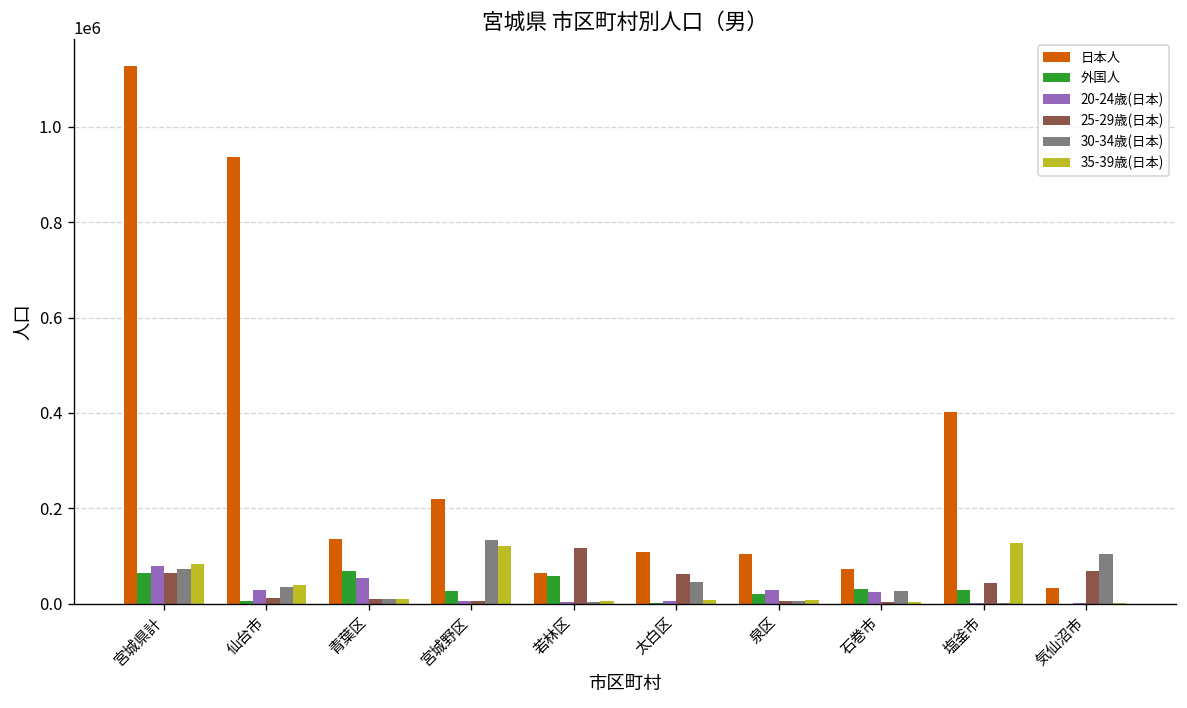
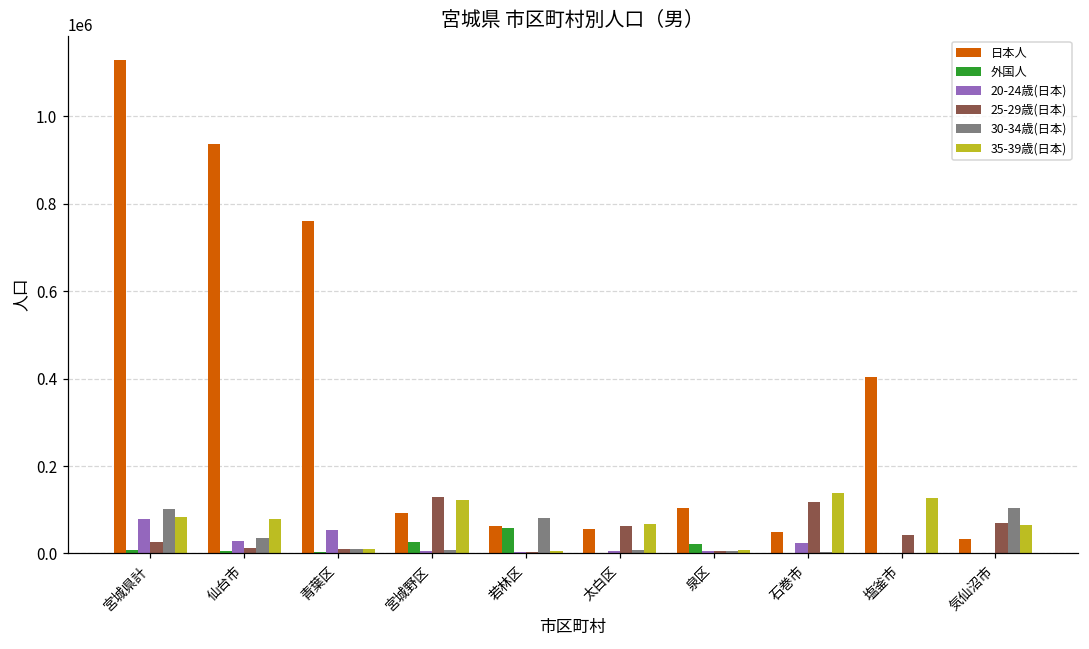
  {
    "日本人": {
      "宮城県計": 1130000,
      "仙台市": 940000,
-     "青葉区": 140000,
-     "宮城野区": 220000,
+     "青葉区": 760000,
+     "宮城野区": 90000,
      "若林区": 60000,
-     "太白区": 110000,
+     "太白区": 60000,
      "泉区": 100000,
-     "石巻市": 70000,
+     "石巻市": 50000,
      "塩釜市": 400000,
      "気仙沼市": 30000
    },
    "外国人": {
-     "宮城県計": 60000,
-     "青葉区": 70000,
+     "宮城県計": 10000,
+     "青葉区": 0,
      "宮城野区": 30000,
      "若林区": 60000,
      "泉区": 20000,
-     "石巻市": 30000,
-     "塩釜市": 30000
+     "石巻市": 0,
+     "塩釜市": 0
    },
    "20-24歳(日本)": {
      "宮城県計": 80000,
      "仙台市": 30000,
      "青葉区": 50000,
-     "泉区": 30000,
+     "泉区": 10000,
      "石巻市": 20000
    },
    "25-29歳(日本)": {
-     "宮城県計": 60000,
+     "宮城県計": 30000,
      "仙台市": 10000,
      "青葉区": 10000,
-     "宮城野区": 10000,
-     "若林区": 120000,
+     "宮城野区": 130000,
+     "若林区": 0,
      "太白区": 60000,
-     "石巻市": 0,
+     "石巻市": 120000,
      "塩釜市": 40000,
      "気仙沼市": 70000
    },
    "30-34歳(日本)": {
-     "宮城県計": 70000,
+     "宮城県計": 100000,
      "仙台市": 40000,
      "青葉区": 10000,
-     "宮城野区": 130000,
-     "若林区": 0,
-     "太白区": 50000,
+     "宮城野区": 10000,
+     "若林区": 80000,
+     "太白区": 10000,
      "泉区": 10000,
-     "石巻市": 30000,
+     "石巻市": 0,
      "気仙沼市": 100000
    },
    "35-39歳(日本)": {
      "宮城県計": 80000,
-     "仙台市": 40000,
+     "仙台市": 80000,
      "青葉区": 10000,
      "宮城野区": 120000,
-     "太白区": 10000,
+     "太白区": 70000,
      "泉区": 10000,
-     "石巻市": 0,
+     "石巻市": 140000,
      "塩釜市": 130000,
-     "気仙沼市": 0
+     "気仙沼市": 70000
    }
  }
